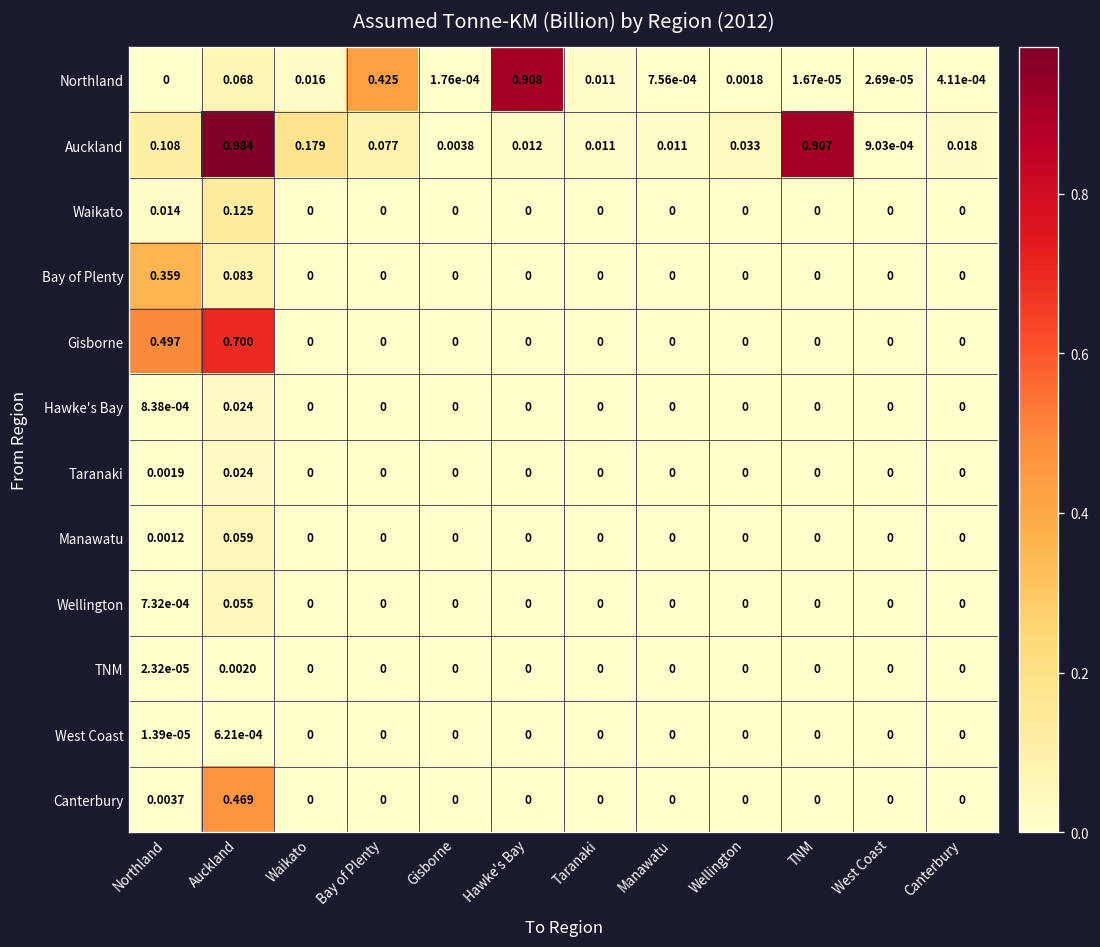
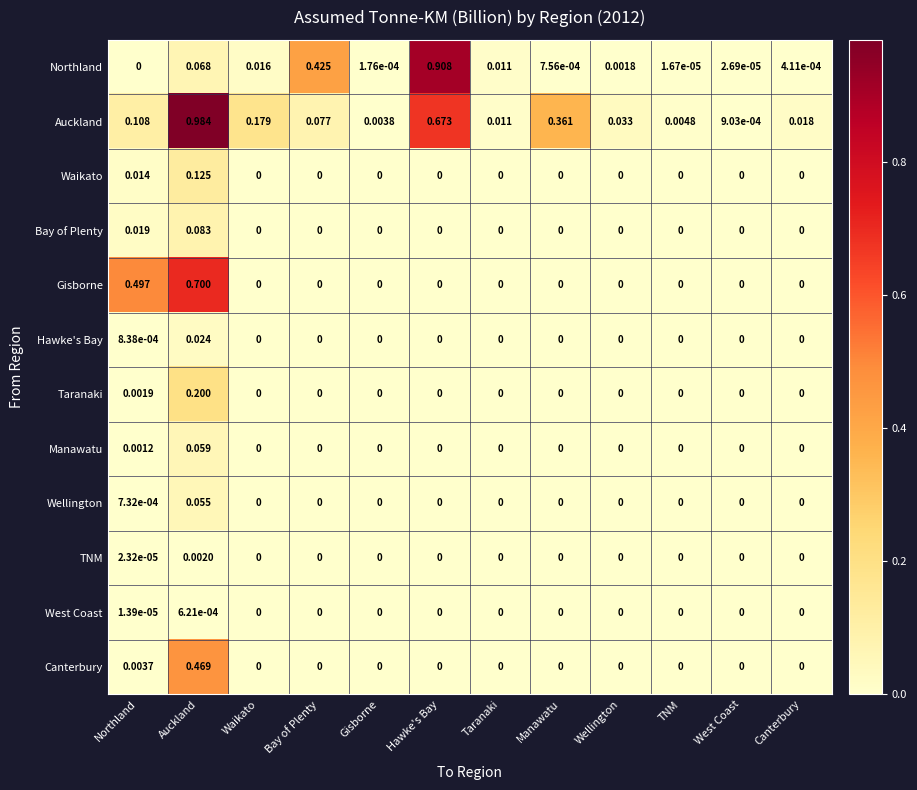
  {
    "Northland": {
      "Northland": "0",
      "Auckland": "0.068",
      "Waikato": "0.016",
      "Bay of Plenty": "0.425",
      "Gisborne": "1.76e-04",
      "Hawke's Bay": "0.908",
      "Taranaki": "0.011",
      "Manawatu": "7.56e-04",
      "Wellington": "0.0018",
      "TNM": "1.67e-05",
      "West Coast": "2.69e-05",
      "Canterbury": "4.11e-04"
    },
    "Auckland": {
      "Northland": "0.108",
      "Auckland": "0.984",
      "Waikato": "0.179",
      "Bay of Plenty": "0.077",
      "Gisborne": "0.0038",
-     "Hawke's Bay": "0.012",
+     "Hawke's Bay": "0.673",
      "Taranaki": "0.011",
-     "Manawatu": "0.011",
+     "Manawatu": "0.361",
      "Wellington": "0.033",
-     "TNM": "0.907",
+     "TNM": "0.0048",
      "West Coast": "9.03e-04",
      "Canterbury": "0.018"
    },
    "Waikato": {
      "Northland": "0.014",
      "Auckland": "0.125",
      "Waikato": "0",
      "Bay of Plenty": "0",
      "Gisborne": "0",
      "Hawke's Bay": "0",
      "Taranaki": "0",
      "Manawatu": "0",
      "Wellington": "0",
      "TNM": "0",
      "West Coast": "0",
      "Canterbury": "0"
    },
    "Bay of Plenty": {
-     "Northland": "0.359",
+     "Northland": "0.019",
      "Auckland": "0.083",
      "Waikato": "0",
      "Bay of Plenty": "0",
      "Gisborne": "0",
      "Hawke's Bay": "0",
      "Taranaki": "0",
      "Manawatu": "0",
      "Wellington": "0",
      "TNM": "0",
      "West Coast": "0",
      "Canterbury": "0"
    },
    "Gisborne": {
      "Northland": "0.497",
      "Auckland": "0.700",
      "Waikato": "0",
      "Bay of Plenty": "0",
      "Gisborne": "0",
      "Hawke's Bay": "0",
      "Taranaki": "0",
      "Manawatu": "0",
      "Wellington": "0",
      "TNM": "0",
      "West Coast": "0",
      "Canterbury": "0"
    },
    "Hawke's Bay": {
      "Northland": "8.38e-04",
      "Auckland": "0.024",
      "Waikato": "0",
      "Bay of Plenty": "0",
      "Gisborne": "0",
      "Hawke's Bay": "0",
      "Taranaki": "0",
      "Manawatu": "0",
      "Wellington": "0",
      "TNM": "0",
      "West Coast": "0",
      "Canterbury": "0"
    },
    "Taranaki": {
      "Northland": "0.0019",
-     "Auckland": "0.024",
+     "Auckland": "0.200",
      "Waikato": "0",
      "Bay of Plenty": "0",
      "Gisborne": "0",
      "Hawke's Bay": "0",
      "Taranaki": "0",
      "Manawatu": "0",
      "Wellington": "0",
      "TNM": "0",
      "West Coast": "0",
      "Canterbury": "0"
    },
    "Manawatu": {
      "Northland": "0.0012",
      "Auckland": "0.059",
      "Waikato": "0",
      "Bay of Plenty": "0",
      "Gisborne": "0",
      "Hawke's Bay": "0",
      "Taranaki": "0",
      "Manawatu": "0",
      "Wellington": "0",
      "TNM": "0",
      "West Coast": "0",
      "Canterbury": "0"
    },
    "Wellington": {
      "Northland": "7.32e-04",
      "Auckland": "0.055",
      "Waikato": "0",
      "Bay of Plenty": "0",
      "Gisborne": "0",
      "Hawke's Bay": "0",
      "Taranaki": "0",
      "Manawatu": "0",
      "Wellington": "0",
      "TNM": "0",
      "West Coast": "0",
      "Canterbury": "0"
    },
    "TNM": {
      "Northland": "2.32e-05",
      "Auckland": "0.0020",
      "Waikato": "0",
      "Bay of Plenty": "0",
      "Gisborne": "0",
      "Hawke's Bay": "0",
      "Taranaki": "0",
      "Manawatu": "0",
      "Wellington": "0",
      "TNM": "0",
      "West Coast": "0",
      "Canterbury": "0"
    },
    "West Coast": {
      "Northland": "1.39e-05",
      "Auckland": "6.21e-04",
      "Waikato": "0",
      "Bay of Plenty": "0",
      "Gisborne": "0",
      "Hawke's Bay": "0",
      "Taranaki": "0",
      "Manawatu": "0",
      "Wellington": "0",
      "TNM": "0",
      "West Coast": "0",
      "Canterbury": "0"
    },
    "Canterbury": {
      "Northland": "0.0037",
      "Auckland": "0.469",
      "Waikato": "0",
      "Bay of Plenty": "0",
      "Gisborne": "0",
      "Hawke's Bay": "0",
      "Taranaki": "0",
      "Manawatu": "0",
      "Wellington": "0",
      "TNM": "0",
      "West Coast": "0",
      "Canterbury": "0"
    }
  }
